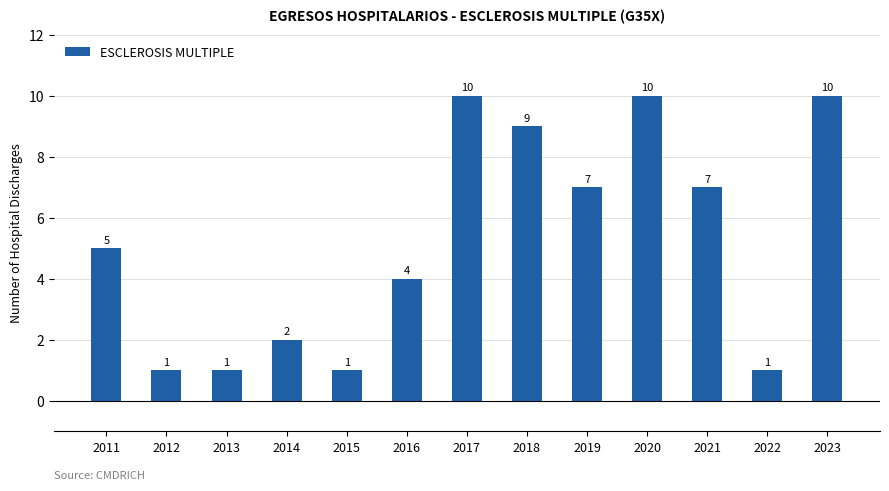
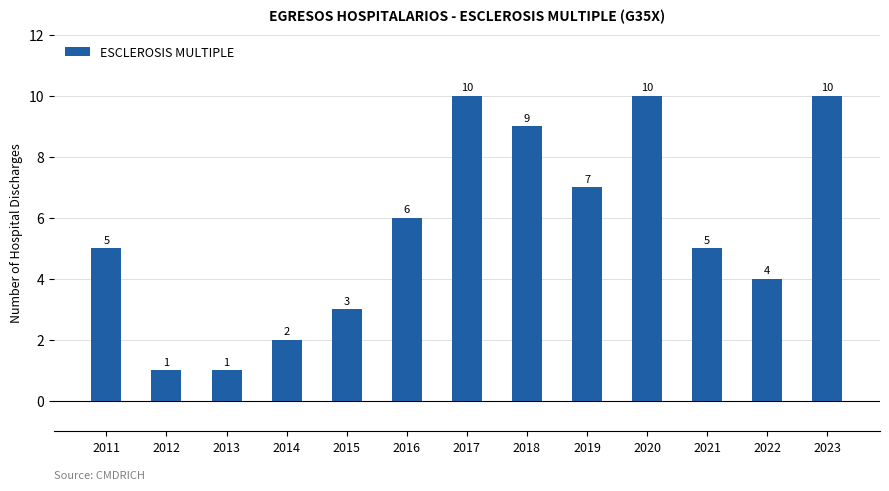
  {
    "2011": 5,
    "2012": 1,
    "2013": 1,
    "2014": 2,
-   "2015": 1,
-   "2016": 4,
+   "2015": 3,
+   "2016": 6,
    "2017": 10,
    "2018": 9,
    "2019": 7,
    "2020": 10,
-   "2021": 7,
-   "2022": 1,
+   "2021": 5,
+   "2022": 4,
    "2023": 10
  }
